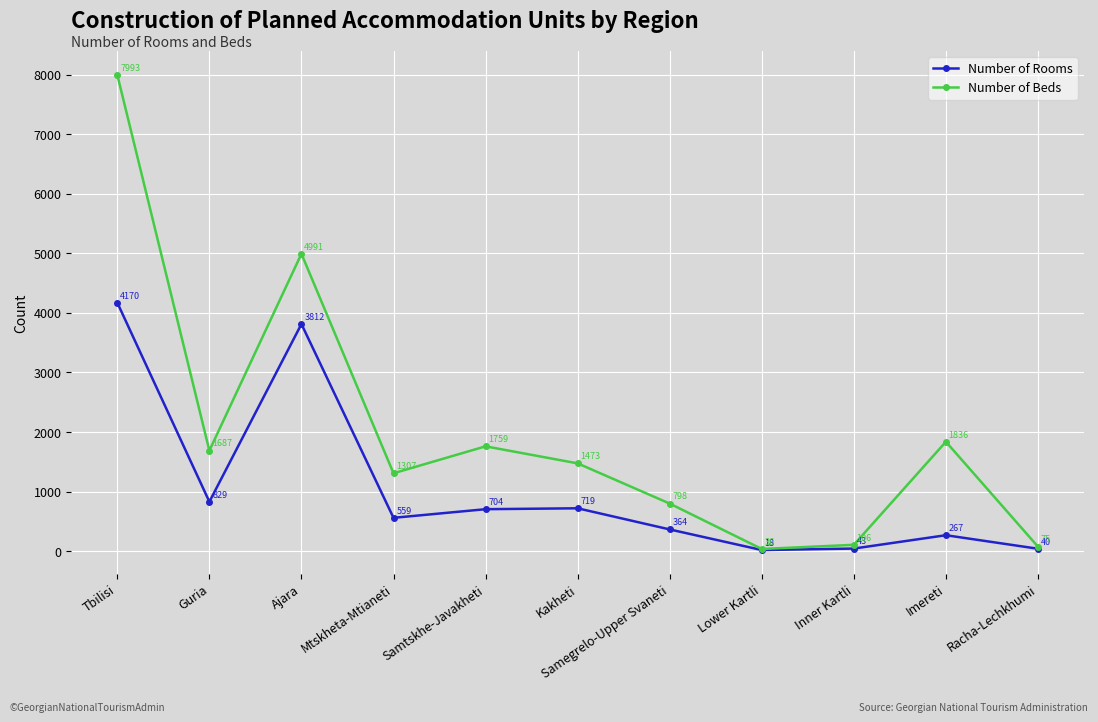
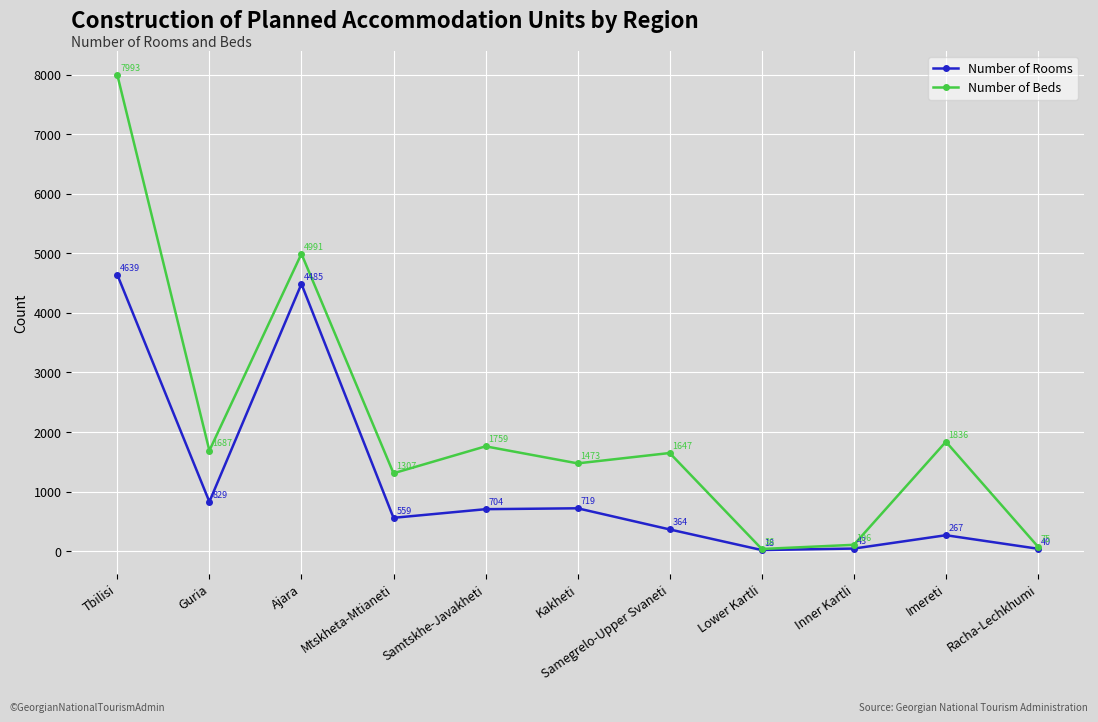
  {
    "Number of Rooms": {
-     "Tbilisi": 4170,
+     "Tbilisi": 4639,
      "Guria": 829,
-     "Ajara": 3812,
+     "Ajara": 4485,
      "Mtskheta-Mtianeti": 559,
      "Samtskhe-Javakheti": 704,
      "Kakheti": 719,
      "Samegrelo-Upper Svaneti": 364,
      "Imereti": 267
    },
    "Number of Beds": {
      "Tbilisi": 7993,
      "Guria": 1687,
      "Ajara": 4991,
      "Mtskheta-Mtianeti": 1307,
      "Samtskhe-Javakheti": 1759,
      "Kakheti": 1473,
-     "Samegrelo-Upper Svaneti": 798,
+     "Samegrelo-Upper Svaneti": 1647,
      "Imereti": 1836
    }
  }
